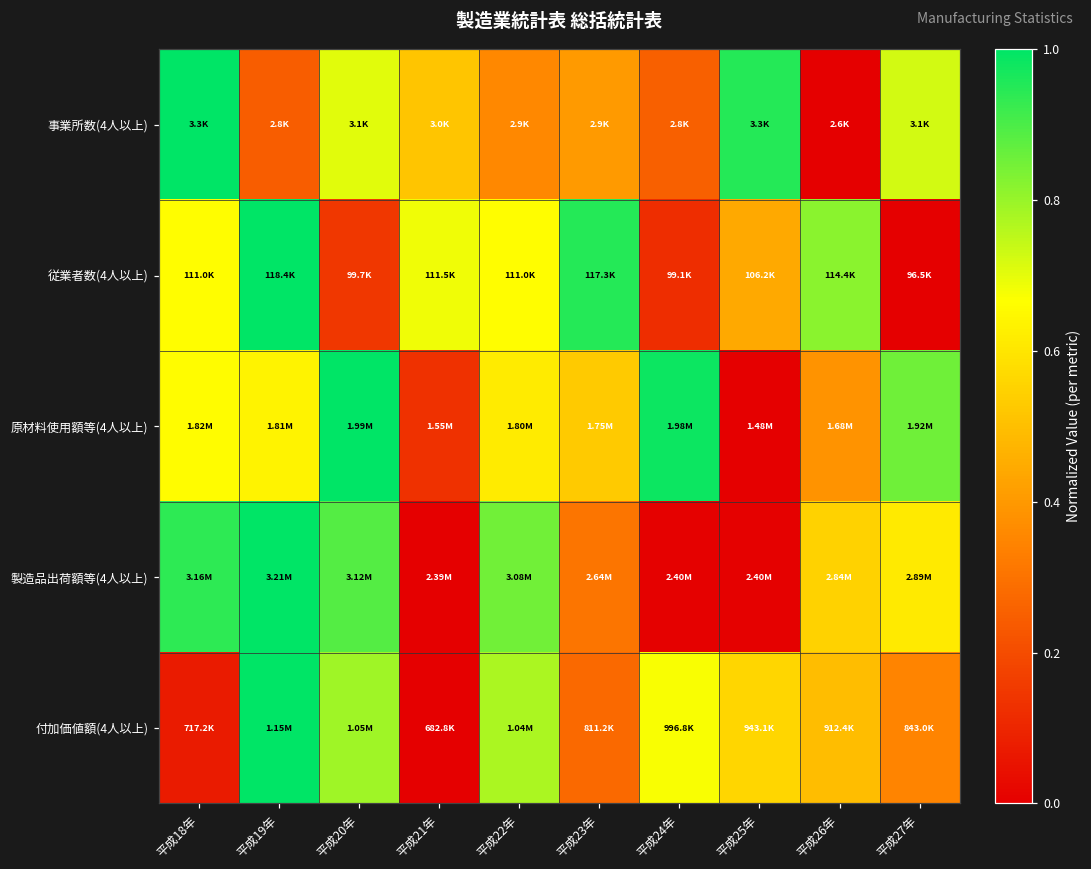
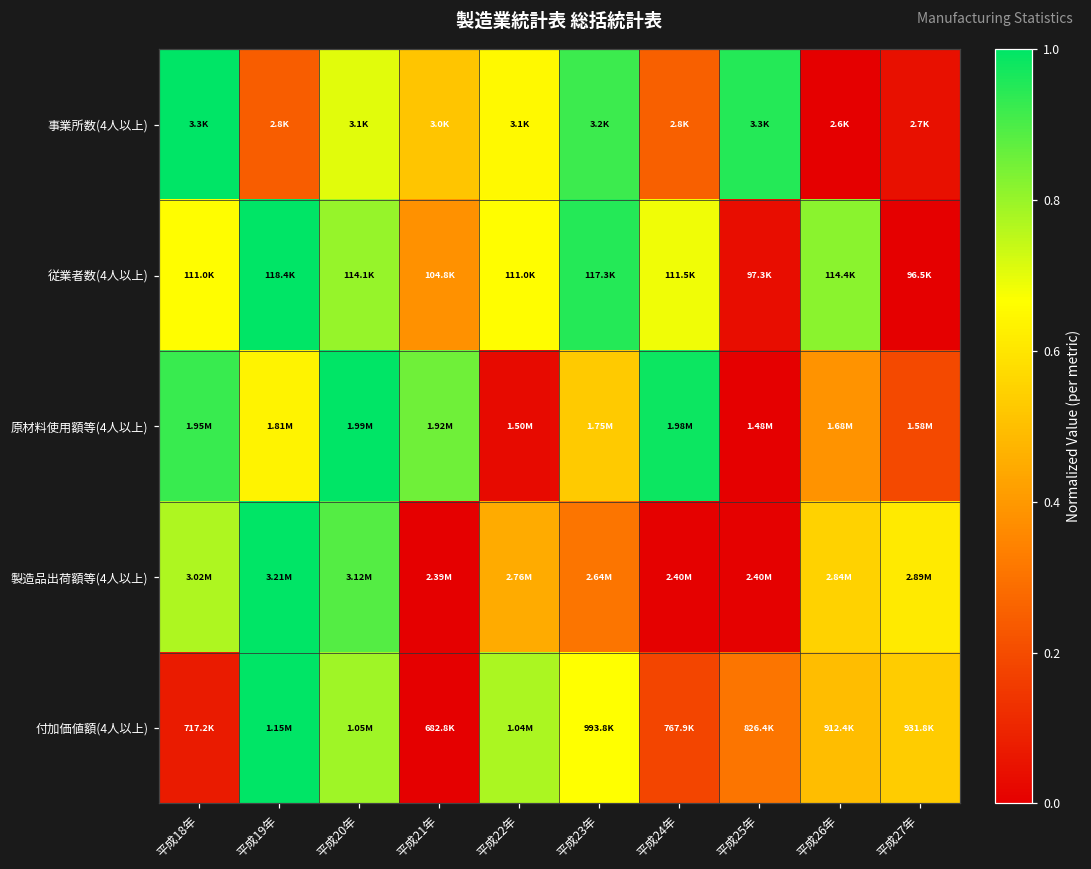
  {
    "事業所数(4人以上)": {
      "平成18年": "3.3K",
      "平成19年": "2.8K",
      "平成20年": "3.1K",
      "平成21年": "3.0K",
-     "平成22年": "2.9K",
-     "平成23年": "2.9K",
+     "平成22年": "3.1K",
+     "平成23年": "3.2K",
      "平成24年": "2.8K",
      "平成25年": "3.3K",
      "平成26年": "2.6K",
-     "平成27年": "3.1K"
+     "平成27年": "2.7K"
    },
    "従業者数(4人以上)": {
      "平成18年": "111.0K",
      "平成19年": "118.4K",
-     "平成20年": "99.7K",
-     "平成21年": "111.5K",
+     "平成20年": "114.1K",
+     "平成21年": "104.8K",
      "平成22年": "111.0K",
      "平成23年": "117.3K",
-     "平成24年": "99.1K",
-     "平成25年": "106.2K",
+     "平成24年": "111.5K",
+     "平成25年": "97.3K",
      "平成26年": "114.4K",
      "平成27年": "96.5K"
    },
    "原材料使用額等(4人以上)": {
-     "平成18年": "1.82M",
+     "平成18年": "1.95M",
      "平成19年": "1.81M",
      "平成20年": "1.99M",
-     "平成21年": "1.55M",
-     "平成22年": "1.80M",
+     "平成21年": "1.92M",
+     "平成22年": "1.50M",
      "平成23年": "1.75M",
      "平成24年": "1.98M",
      "平成25年": "1.48M",
      "平成26年": "1.68M",
-     "平成27年": "1.92M"
+     "平成27年": "1.58M"
    },
    "製造品出荷額等(4人以上)": {
-     "平成18年": "3.16M",
+     "平成18年": "3.02M",
      "平成19年": "3.21M",
      "平成20年": "3.12M",
      "平成21年": "2.39M",
-     "平成22年": "3.08M",
+     "平成22年": "2.76M",
      "平成23年": "2.64M",
      "平成24年": "2.40M",
      "平成25年": "2.40M",
      "平成26年": "2.84M",
      "平成27年": "2.89M"
    },
    "付加価値額(4人以上)": {
      "平成18年": "717.2K",
      "平成19年": "1.15M",
      "平成20年": "1.05M",
      "平成21年": "682.8K",
      "平成22年": "1.04M",
-     "平成23年": "811.2K",
-     "平成24年": "996.8K",
-     "平成25年": "943.1K",
+     "平成23年": "993.8K",
+     "平成24年": "767.9K",
+     "平成25年": "826.4K",
      "平成26年": "912.4K",
-     "平成27年": "843.0K"
+     "平成27年": "931.8K"
    }
  }
